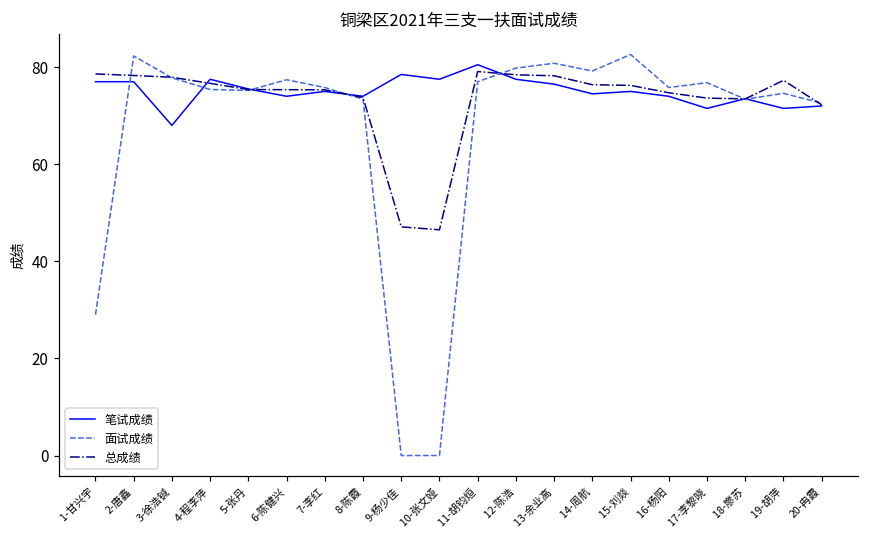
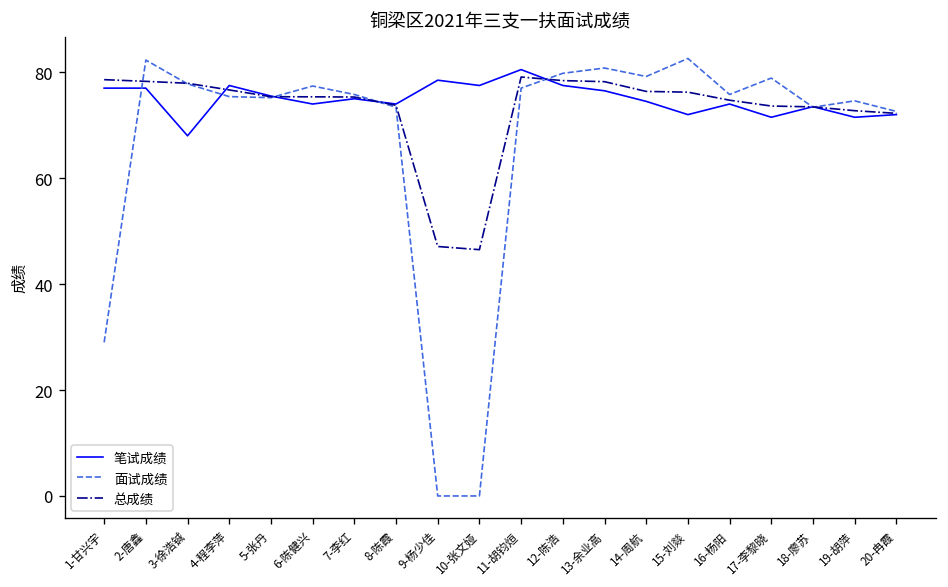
  {
    "笔试成绩": {
      "1-甘兴宇": 77,
      "2-唐鑫": 77,
      "3-徐浩铖": 68,
      "4-程李萍": 78,
      "6-陈健兴": 74,
      "9-杨少佳": 79,
      "10-张文娅": 78,
      "11-胡钧烜": 81,
      "12-陈浩": 78,
      "13-余业高": 77,
      "14-周航": 75,
-     "15-刘燚": 75,
+     "15-刘燚": 72,
      "16-杨阳": 74,
      "17-李黎晓": 72,
      "19-胡萍": 72
    },
    "面试成绩": {
      "1-甘兴宇": 29,
      "2-唐鑫": 82,
      "4-程李萍": 75,
      "6-陈健兴": 77,
      "9-杨少佳": 0,
      "10-张文娅": 0,
      "11-胡钧烜": 77,
      "12-陈浩": 80,
      "13-余业高": 81,
      "14-周航": 79,
      "15-刘燚": 83,
      "16-杨阳": 76,
-     "17-李黎晓": 77,
+     "17-李黎晓": 79,
      "19-胡萍": 75
    },
    "总成绩": {
      "1-甘兴宇": 79,
      "2-唐鑫": 78,
      "4-程李萍": 77,
      "6-陈健兴": 75,
      "9-杨少佳": 47,
      "10-张文娅": 47,
      "11-胡钧烜": 79,
      "12-陈浩": 78,
      "13-余业高": 78,
      "14-周航": 76,
      "15-刘燚": 76,
      "16-杨阳": 75,
      "17-李黎晓": 74,
-     "19-胡萍": 77
+     "19-胡萍": 73
    }
  }
